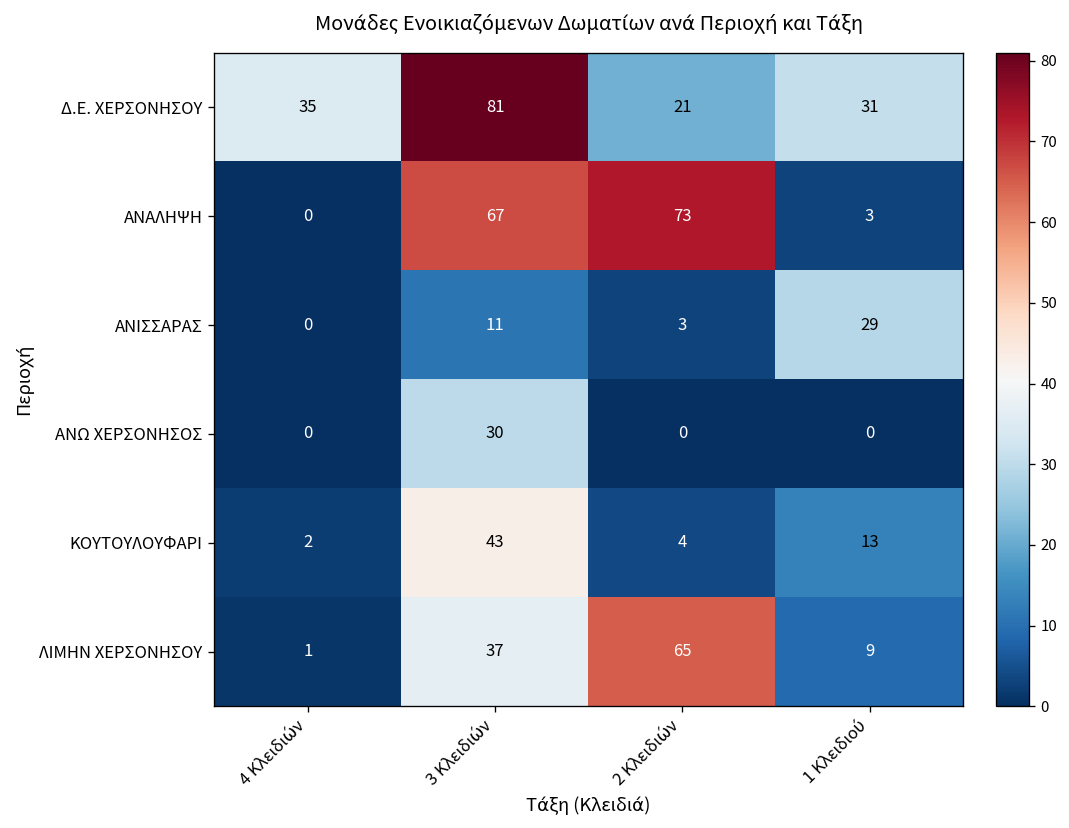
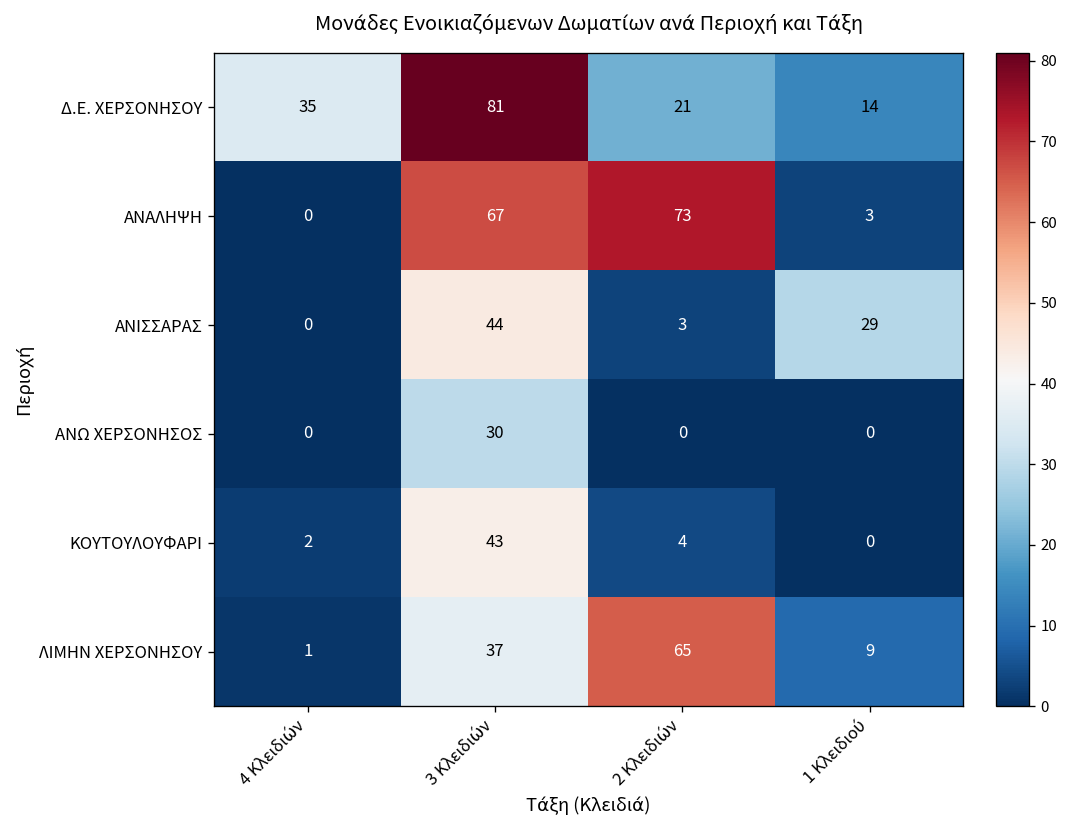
  {
    "Δ.Ε. ΧΕΡΣΟΝΗΣΟΥ": {
      "4 Κλειδιών": 35,
      "3 Κλειδιών": 81,
      "2 Κλειδιών": 21,
-     "1 Κλειδιού": 31
+     "1 Κλειδιού": 14
    },
    "ΑΝΑΛΗΨΗ": {
      "4 Κλειδιών": 0,
      "3 Κλειδιών": 67,
      "2 Κλειδιών": 73,
      "1 Κλειδιού": 3
    },
    "ΑΝΙΣΣΑΡΑΣ": {
      "4 Κλειδιών": 0,
-     "3 Κλειδιών": 11,
+     "3 Κλειδιών": 44,
      "2 Κλειδιών": 3,
      "1 Κλειδιού": 29
    },
    "ΑΝΩ ΧΕΡΣΟΝΗΣΟΣ": {
      "4 Κλειδιών": 0,
      "3 Κλειδιών": 30,
      "2 Κλειδιών": 0,
      "1 Κλειδιού": 0
    },
    "ΚΟΥΤΟΥΛΟΥΦΑΡΙ": {
      "4 Κλειδιών": 2,
      "3 Κλειδιών": 43,
      "2 Κλειδιών": 4,
-     "1 Κλειδιού": 13
+     "1 Κλειδιού": 0
    },
    "ΛΙΜΗΝ ΧΕΡΣΟΝΗΣΟΥ": {
      "4 Κλειδιών": 1,
      "3 Κλειδιών": 37,
      "2 Κλειδιών": 65,
      "1 Κλειδιού": 9
    }
  }
